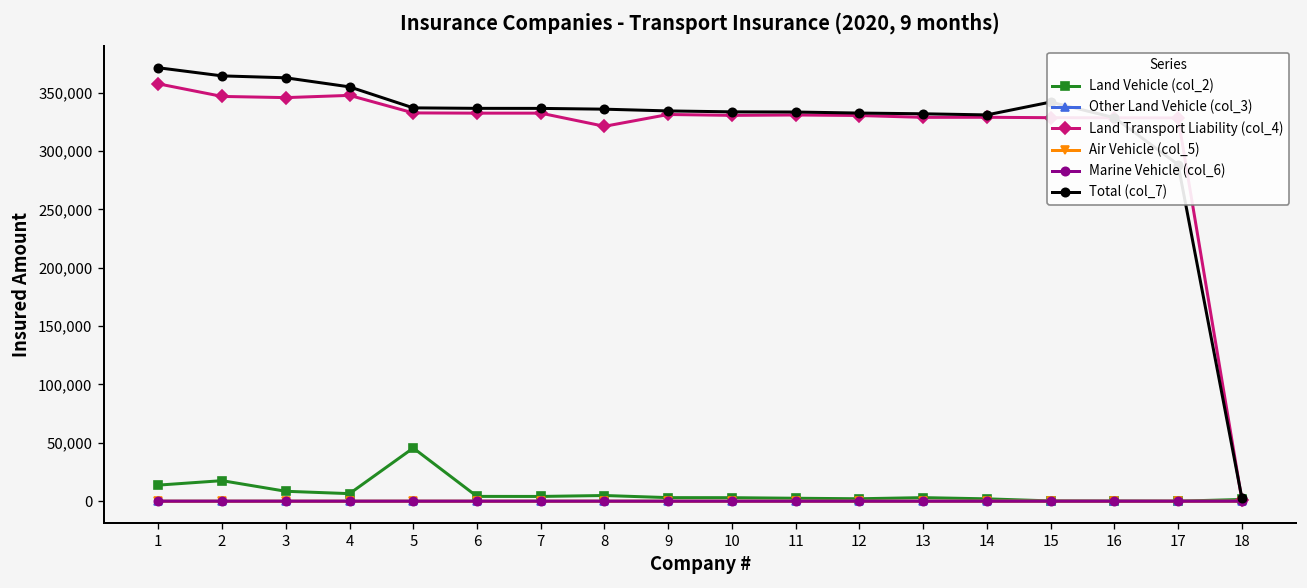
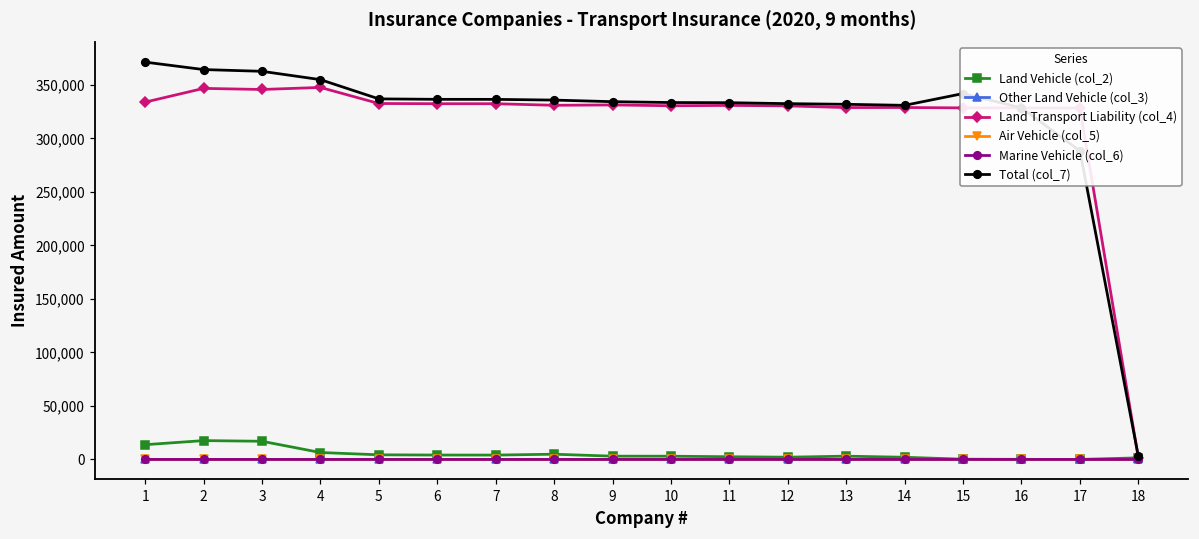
  {
    "Land Vehicle (col_2)": {
      "1": "10,000",
      "2": "20,000",
-     "3": "10,000",
+     "3": "20,000",
      "4": "10,000",
-     "5": "50,000",
+     "5": "0",
      "6": "0",
      "7": "0",
      "8": "0",
      "9": "0",
      "10": "0",
      "13": "0"
    },
    "Marine Vehicle (col_6)": {
      "1": "0",
      "2": "0",
      "3": "0",
      "4": "0",
      "5": "0",
      "6": "0",
      "7": "0",
      "8": "0",
      "9": "0",
      "10": "0",
      "13": "0"
    },
    "Land Transport Liability (col_4)": {
-     "1": "360,000",
+     "1": "330,000",
      "2": "350,000",
      "3": "350,000",
      "4": "350,000",
      "5": "330,000",
      "6": "330,000",
      "7": "330,000",
-     "8": "320,000",
+     "8": "330,000",
      "9": "330,000",
      "10": "330,000",
      "13": "330,000"
    },
    "Total (col_7)": {
      "1": "370,000",
      "2": "360,000",
      "3": "360,000",
      "4": "350,000",
      "5": "340,000",
      "6": "340,000",
      "7": "340,000",
      "8": "340,000",
      "9": "330,000",
      "10": "330,000",
      "13": "330,000"
    }
  }
